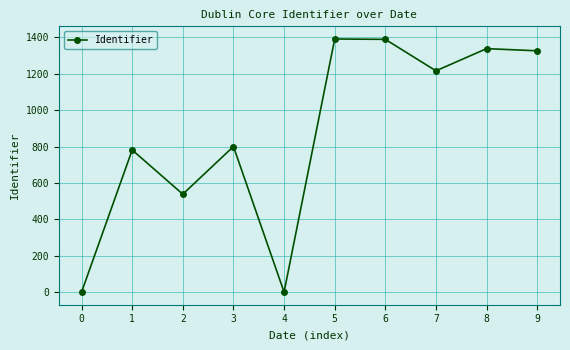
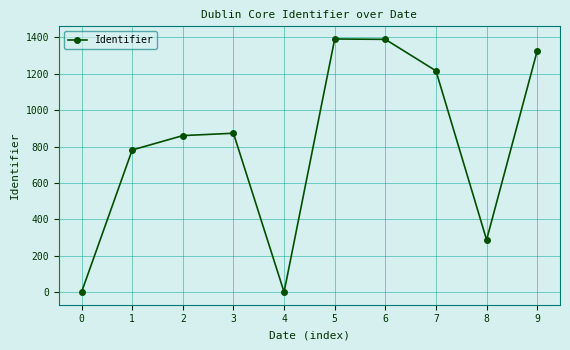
  {
    "0": 0,
    "1": 780,
-   "2": 540,
-   "3": 800,
+   "2": 860,
+   "3": 870,
    "4": 0,
    "5": 1390,
    "6": 1390,
    "7": 1220,
-   "8": 1340,
+   "8": 290,
    "9": 1330
  }
